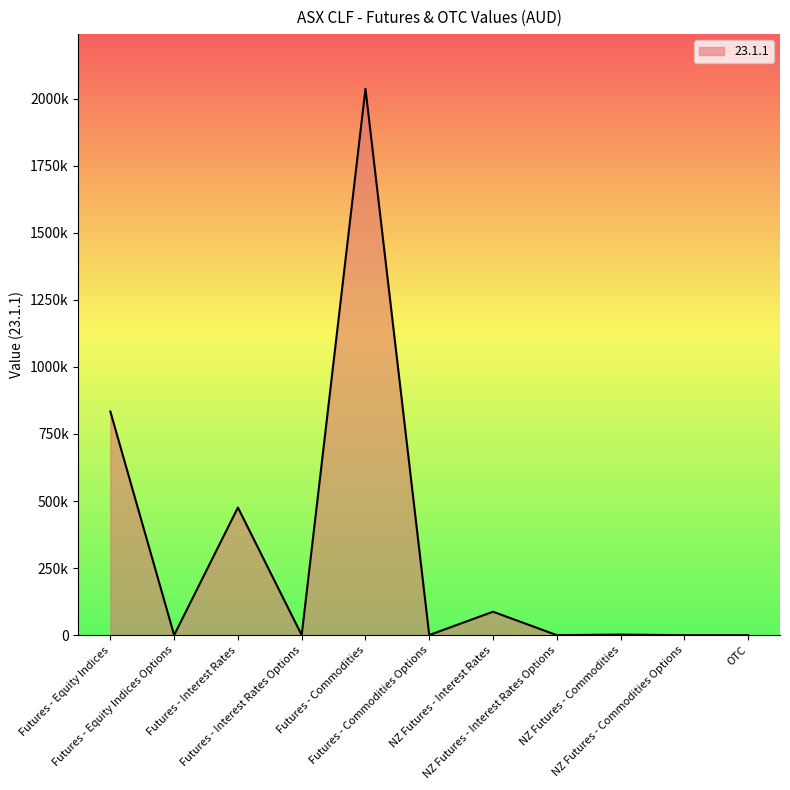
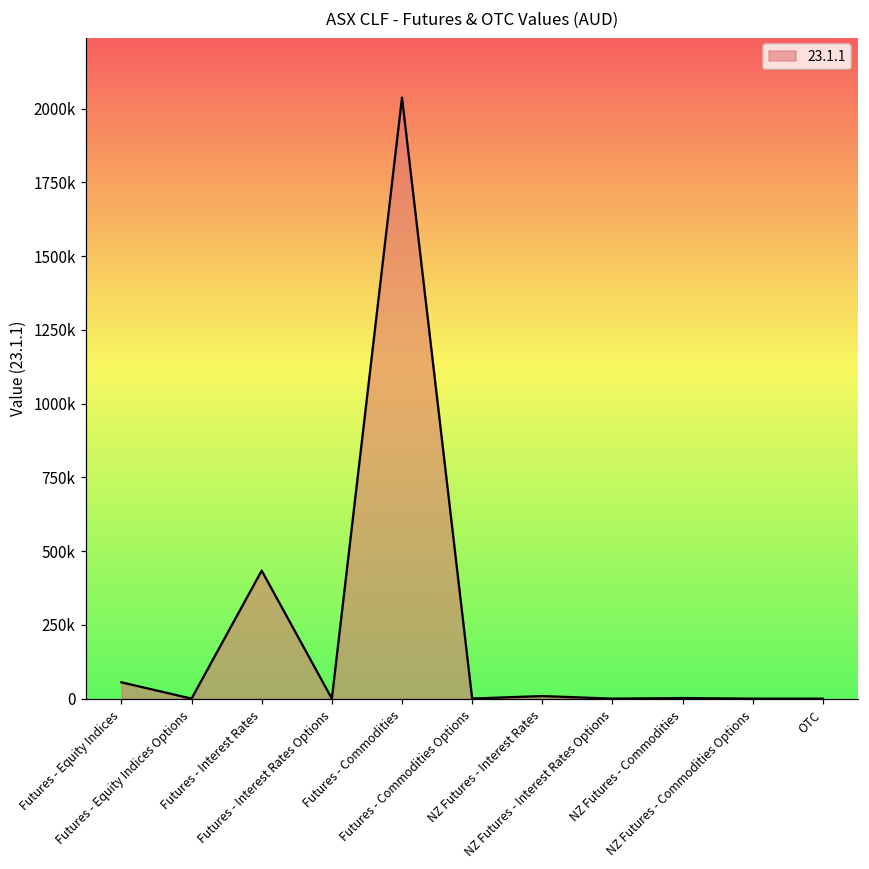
  {
-   "Futures - Equity Indices": 830000,
+   "Futures - Equity Indices": 60000,
    "Futures - Equity Indices Options": 0,
-   "Futures - Interest Rates": 480000,
+   "Futures - Interest Rates": 430000,
    "Futures - Interest Rates Options": 0,
    "Futures - Commodities": 2040000,
    "Futures - Commodities Options": 0,
-   "NZ Futures - Interest Rates": 90000,
+   "NZ Futures - Interest Rates": 10000,
    "NZ Futures - Interest Rates Options": 0,
    "NZ Futures - Commodities": 0,
    "NZ Futures - Commodities Options": 0,
    "OTC": 0
  }
